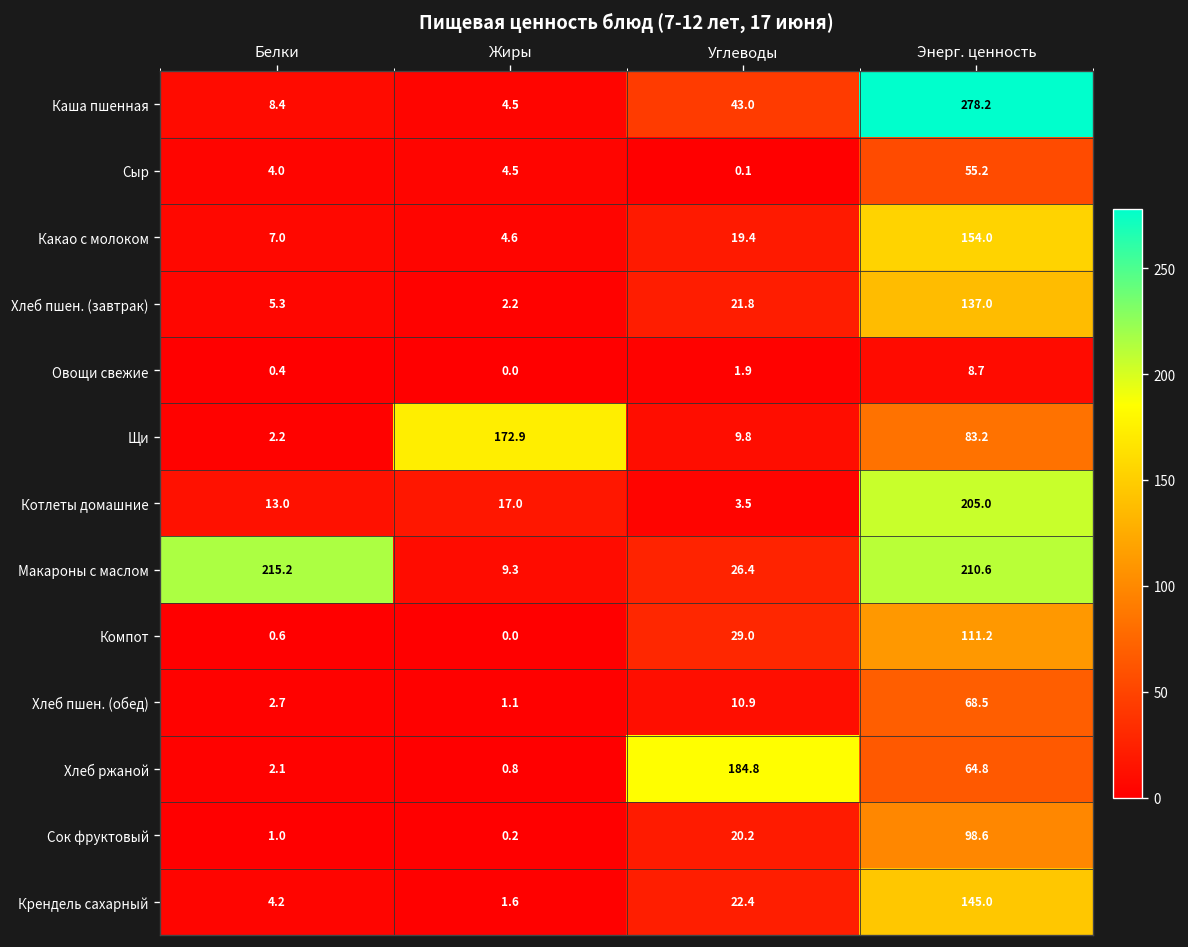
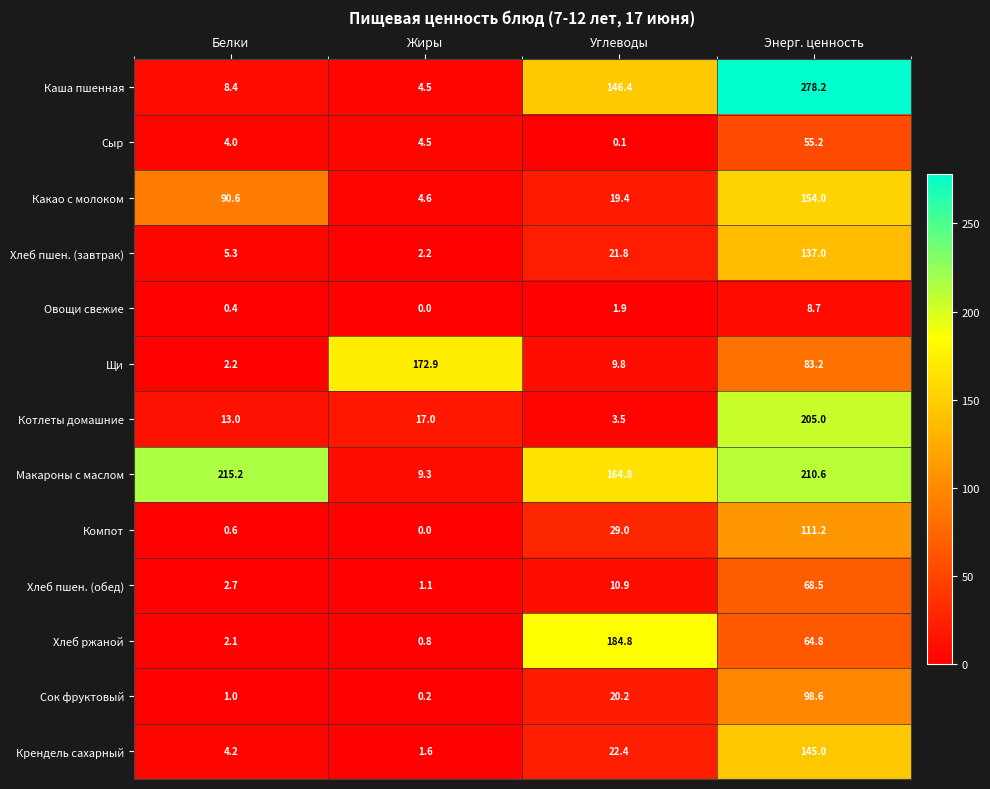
  {
    "Каша пшенная": {
      "Белки": 8.4,
      "Жиры": 4.5,
-     "Углеводы": 43.0,
+     "Углеводы": 146.4,
      "Энерг. ценность": 278.2
    },
    "Сыр": {
      "Белки": 4.0,
      "Жиры": 4.5,
      "Углеводы": 0.1,
      "Энерг. ценность": 55.2
    },
    "Какао с молоком": {
-     "Белки": 7.0,
+     "Белки": 90.6,
      "Жиры": 4.6,
      "Углеводы": 19.4,
      "Энерг. ценность": 154.0
    },
    "Хлеб пшен. (завтрак)": {
      "Белки": 5.3,
      "Жиры": 2.2,
      "Углеводы": 21.8,
      "Энерг. ценность": 137.0
    },
    "Овощи свежие": {
      "Белки": 0.4,
      "Жиры": 0.0,
      "Углеводы": 1.9,
      "Энерг. ценность": 8.7
    },
    "Щи": {
      "Белки": 2.2,
      "Жиры": 172.9,
      "Углеводы": 9.8,
      "Энерг. ценность": 83.2
    },
    "Котлеты домашние": {
      "Белки": 13.0,
      "Жиры": 17.0,
      "Углеводы": 3.5,
      "Энерг. ценность": 205.0
    },
    "Макароны с маслом": {
      "Белки": 215.2,
      "Жиры": 9.3,
-     "Углеводы": 26.4,
+     "Углеводы": 164.8,
      "Энерг. ценность": 210.6
    },
    "Компот": {
      "Белки": 0.6,
      "Жиры": 0.0,
      "Углеводы": 29.0,
      "Энерг. ценность": 111.2
    },
    "Хлеб пшен. (обед)": {
      "Белки": 2.7,
      "Жиры": 1.1,
      "Углеводы": 10.9,
      "Энерг. ценность": 68.5
    },
    "Хлеб ржаной": {
      "Белки": 2.1,
      "Жиры": 0.8,
      "Углеводы": 184.8,
      "Энерг. ценность": 64.8
    },
    "Сок фруктовый": {
      "Белки": 1.0,
      "Жиры": 0.2,
      "Углеводы": 20.2,
      "Энерг. ценность": 98.6
    },
    "Крендель сахарный": {
      "Белки": 4.2,
      "Жиры": 1.6,
      "Углеводы": 22.4,
      "Энерг. ценность": 145.0
    }
  }
